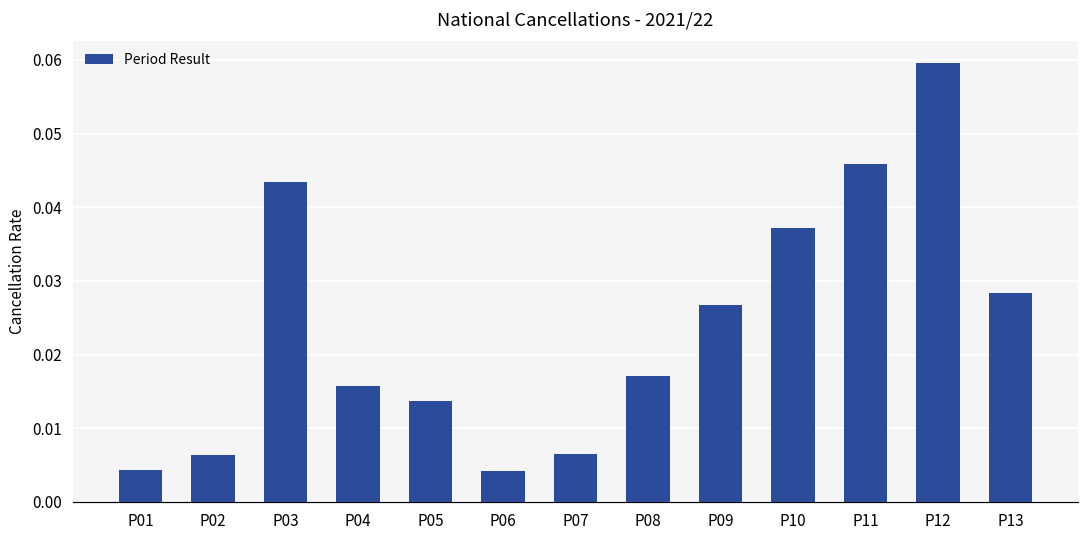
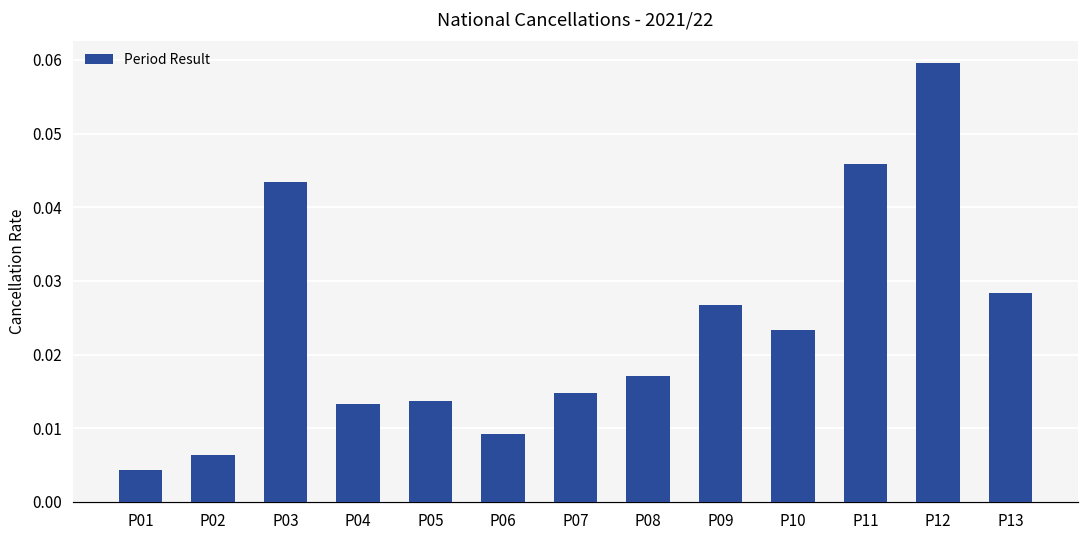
  {
    "P01": 0.004,
    "P02": 0.006,
    "P03": 0.043,
-   "P04": 0.016,
+   "P04": 0.013,
    "P05": 0.014,
-   "P06": 0.004,
-   "P07": 0.007,
+   "P06": 0.009,
+   "P07": 0.015,
    "P08": 0.017,
    "P09": 0.027,
-   "P10": 0.037,
+   "P10": 0.023,
    "P11": 0.046,
    "P12": 0.060,
    "P13": 0.028
  }
